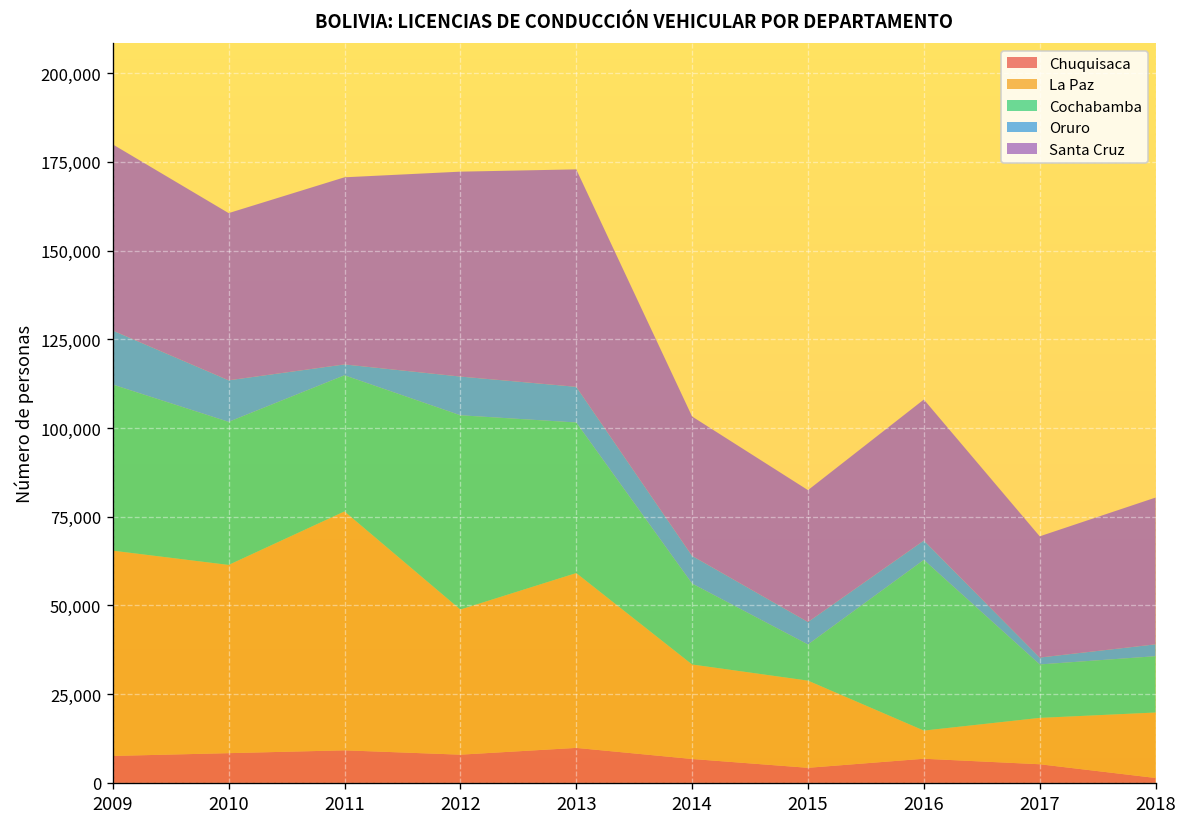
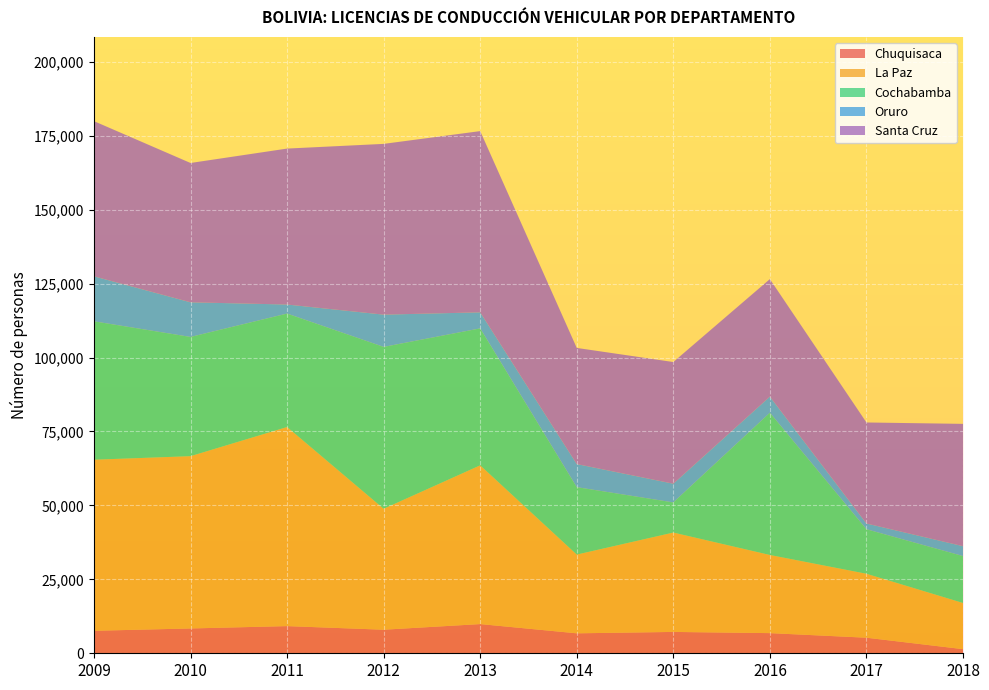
  {
    "Chuquisaca": {
      "2009": "8,000",
      "2010": "8,000",
      "2011": "9,000",
      "2012": "8,000",
      "2013": "10,000",
      "2014": "7,000",
-     "2015": "4,000",
+     "2015": "7,000",
      "2016": "7,000",
      "2017": "5,000",
      "2018": "1,000"
    },
    "La Paz": {
      "2009": "58,000",
-     "2010": "53,000",
+     "2010": "58,000",
      "2011": "67,000",
      "2012": "41,000",
-     "2013": "49,000",
+     "2013": "54,000",
      "2014": "27,000",
-     "2015": "25,000",
-     "2016": "8,000",
-     "2017": "13,000",
-     "2018": "18,000"
+     "2015": "34,000",
+     "2016": "26,000",
+     "2017": "22,000",
+     "2018": "16,000"
    },
    "Cochabamba": {
      "2009": "47,000",
      "2010": "40,000",
      "2011": "38,000",
      "2012": "55,000",
-     "2013": "42,000",
+     "2013": "46,000",
      "2014": "23,000",
      "2015": "10,000",
      "2016": "48,000",
      "2017": "15,000",
      "2018": "16,000"
    },
    "Oruro": {
      "2009": "15,000",
      "2010": "12,000",
      "2011": "3,000",
      "2012": "11,000",
-     "2013": "10,000",
+     "2013": "5,000",
      "2014": "8,000",
      "2015": "6,000",
      "2016": "5,000",
      "2017": "2,000",
      "2018": "3,000"
    },
    "Santa Cruz": {
      "2009": "52,000",
      "2010": "47,000",
      "2011": "53,000",
      "2012": "58,000",
      "2013": "61,000",
      "2014": "39,000",
-     "2015": "37,000",
+     "2015": "41,000",
      "2016": "40,000",
      "2017": "34,000",
      "2018": "41,000"
    }
  }
